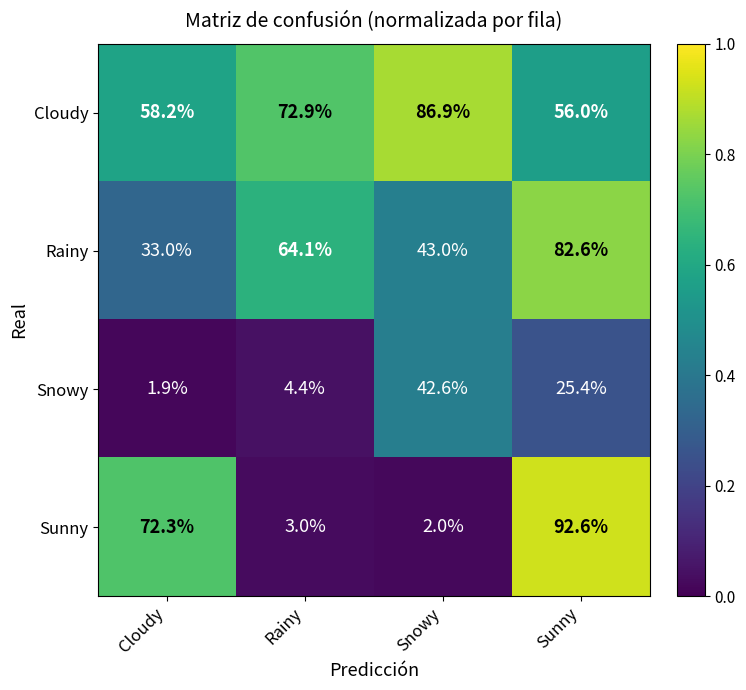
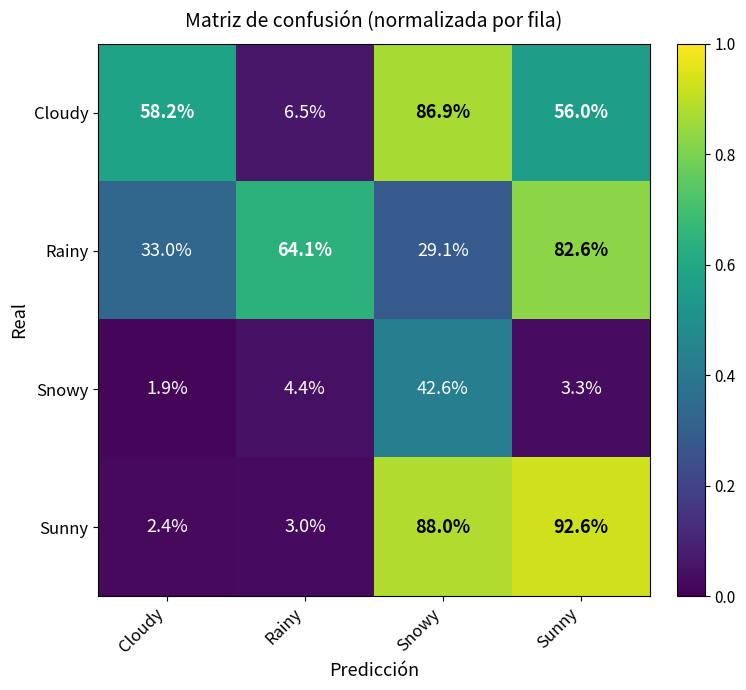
  {
    "Cloudy": {
      "Cloudy": "58.2%",
-     "Rainy": "72.9%",
+     "Rainy": "6.5%",
      "Snowy": "86.9%",
      "Sunny": "56.0%"
    },
    "Rainy": {
      "Cloudy": "33.0%",
      "Rainy": "64.1%",
-     "Snowy": "43.0%",
+     "Snowy": "29.1%",
      "Sunny": "82.6%"
    },
    "Snowy": {
      "Cloudy": "1.9%",
      "Rainy": "4.4%",
      "Snowy": "42.6%",
-     "Sunny": "25.4%"
+     "Sunny": "3.3%"
    },
    "Sunny": {
-     "Cloudy": "72.3%",
+     "Cloudy": "2.4%",
      "Rainy": "3.0%",
-     "Snowy": "2.0%",
+     "Snowy": "88.0%",
      "Sunny": "92.6%"
    }
  }
